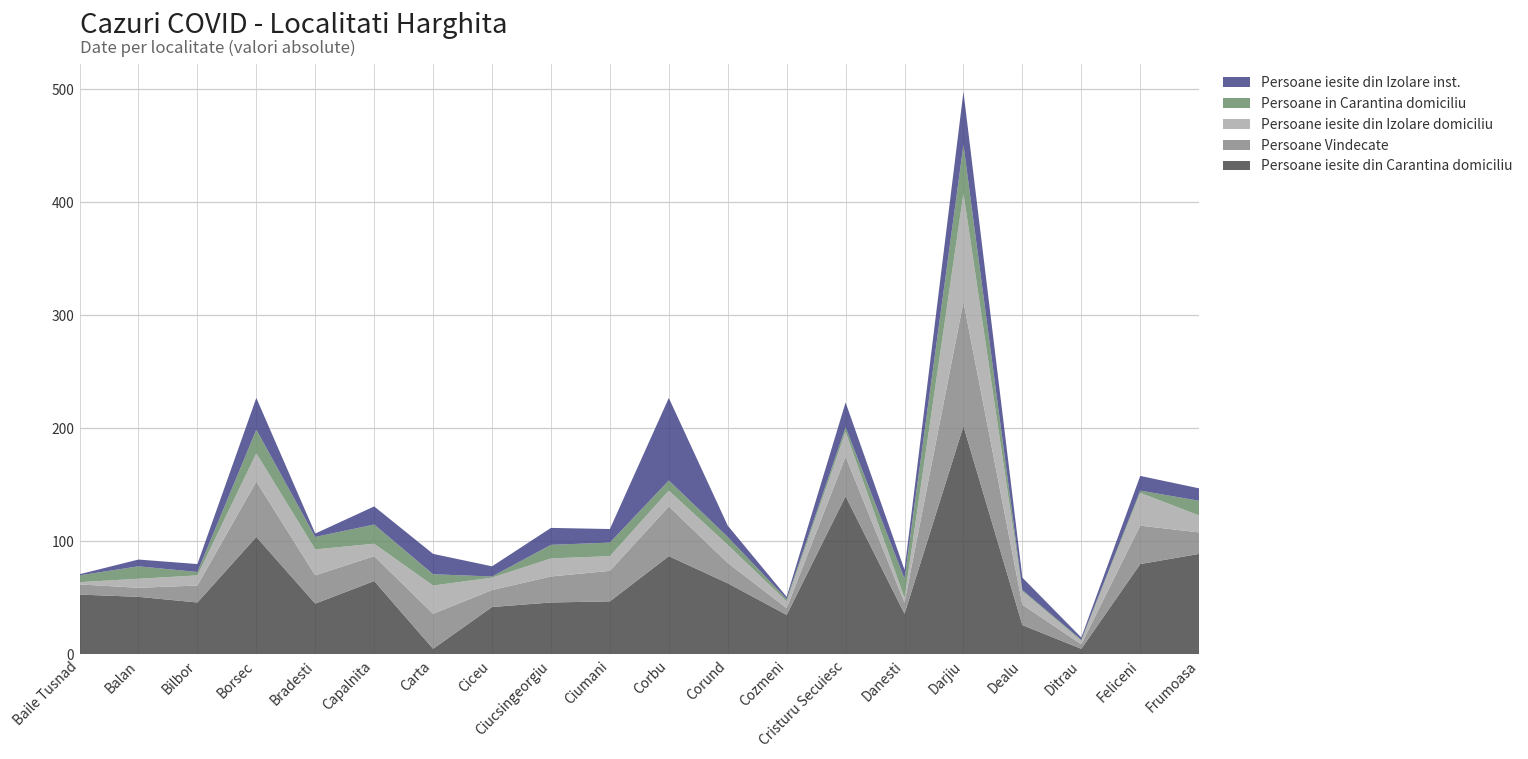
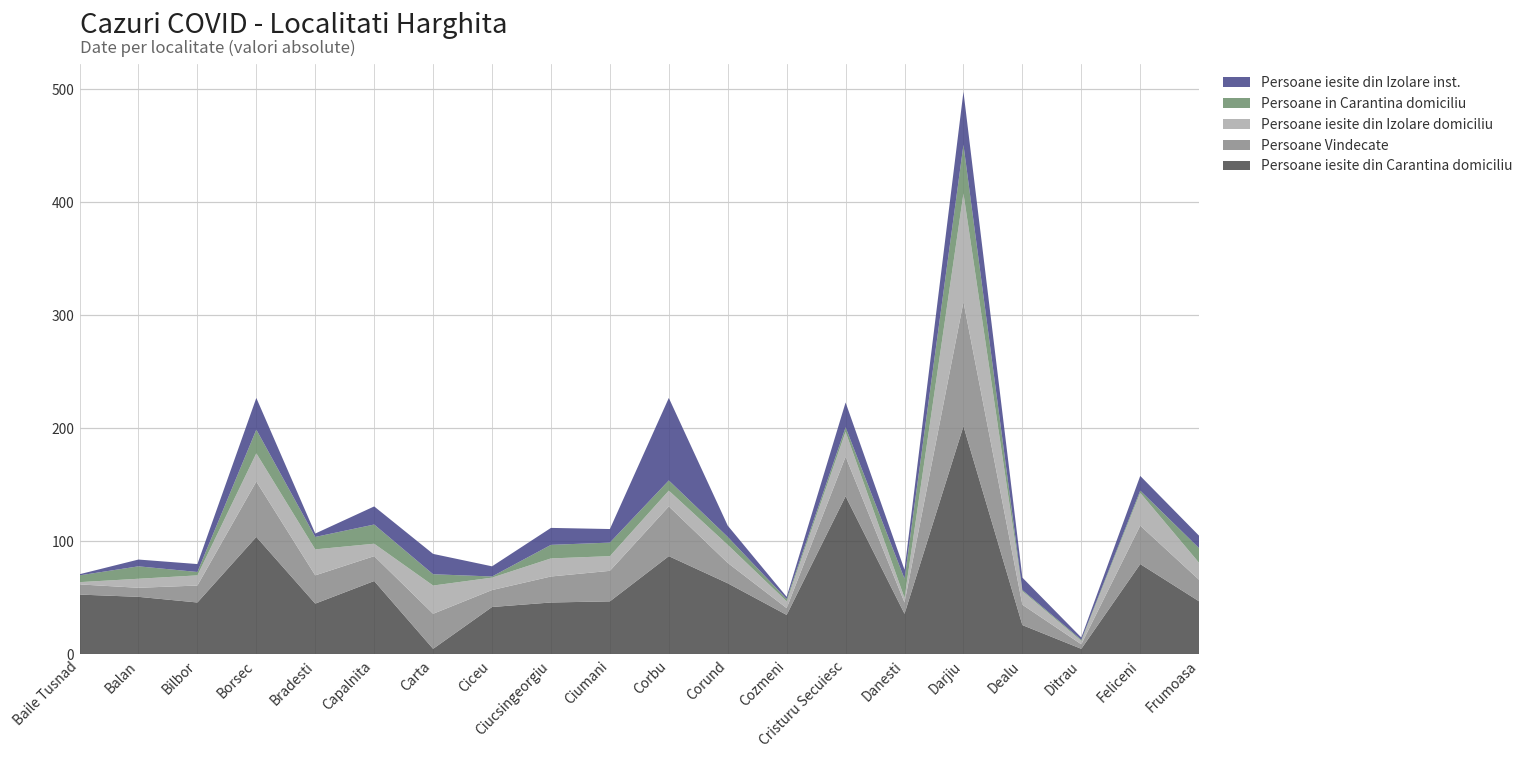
  {
    "Persoane iesite din Carantina domiciliu": {
      "Baile Tusnad": 53,
      "Balan": 51,
      "Bilbor": 46,
      "Borsec": 104,
      "Bradesti": 45,
      "Capalnita": 65,
      "Carta": 5,
      "Ciceu": 42,
      "Ciucsingeorgiu": 46,
      "Ciumani": 47,
      "Corbu": 87,
      "Corund": 63,
      "Cozmeni": 35,
      "Cristuru Secuiesc": 140,
      "Danesti": 36,
      "Darjiu": 202,
      "Dealu": 26,
      "Ditrau": 5,
      "Feliceni": 80,
-     "Frumoasa": 89
+     "Frumoasa": 47
    },
    "Persoane iesite din Izolare inst.": {
      "Balan": 6,
      "Bilbor": 7,
      "Borsec": 28,
      "Bradesti": 3,
      "Capalnita": 16,
      "Carta": 18,
      "Ciceu": 9,
      "Ciucsingeorgiu": 15,
      "Ciumani": 12,
      "Corbu": 73,
      "Corund": 10,
      "Cristuru Secuiesc": 22,
      "Danesti": 8,
      "Darjiu": 47,
      "Dealu": 11,
      "Feliceni": 13,
      "Frumoasa": 11
    }
  }
